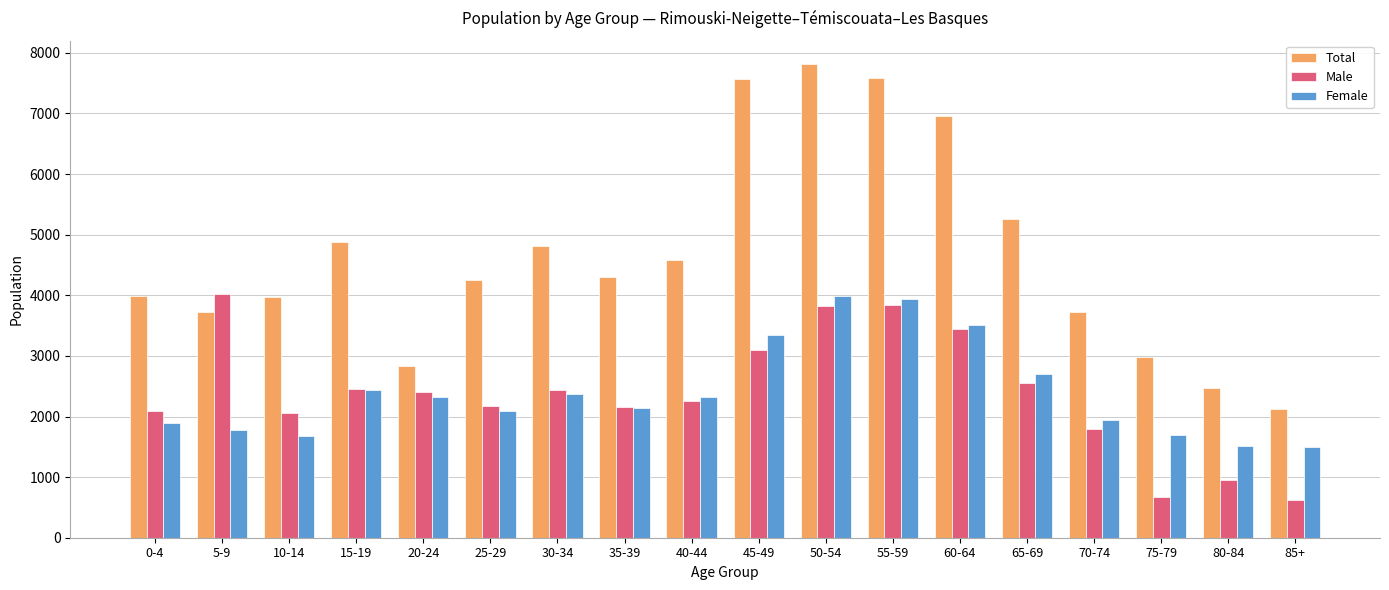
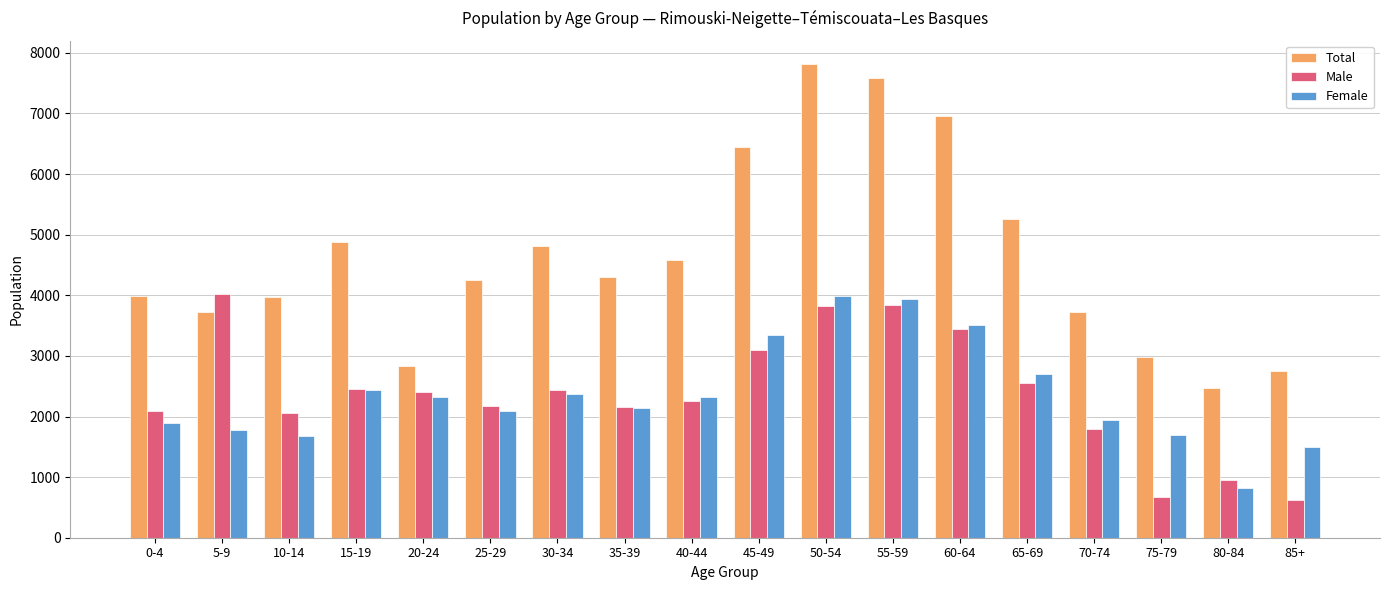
  {
    "Total": {
      "0-4": 4000,
      "5-9": 3700,
      "10-14": 4000,
      "15-19": 4900,
      "20-24": 2800,
      "25-29": 4300,
      "30-34": 4800,
      "35-39": 4300,
      "40-44": 4600,
-     "45-49": 7600,
+     "45-49": 6400,
      "50-54": 7800,
      "55-59": 7600,
      "60-64": 7000,
      "65-69": 5300,
      "70-74": 3700,
      "75-79": 3000,
      "80-84": 2500,
-     "85+": 2100
+     "85+": 2800
    },
    "Male": {
      "0-4": 2100,
      "5-9": 4000,
      "10-14": 2100,
      "15-19": 2500,
      "20-24": 2400,
      "25-29": 2200,
      "30-34": 2400,
      "35-39": 2200,
      "40-44": 2300,
      "45-49": 3100,
      "50-54": 3800,
      "55-59": 3800,
      "60-64": 3500,
      "65-69": 2600,
      "70-74": 1800,
      "75-79": 700,
      "80-84": 1000,
      "85+": 600
    },
    "Female": {
      "0-4": 1900,
      "5-9": 1800,
      "10-14": 1700,
      "15-19": 2400,
      "20-24": 2300,
      "25-29": 2100,
      "30-34": 2400,
      "35-39": 2100,
      "40-44": 2300,
      "45-49": 3400,
      "50-54": 4000,
      "55-59": 3900,
      "60-64": 3500,
      "65-69": 2700,
      "70-74": 1900,
      "75-79": 1700,
-     "80-84": 1500,
+     "80-84": 800,
      "85+": 1500
    }
  }
